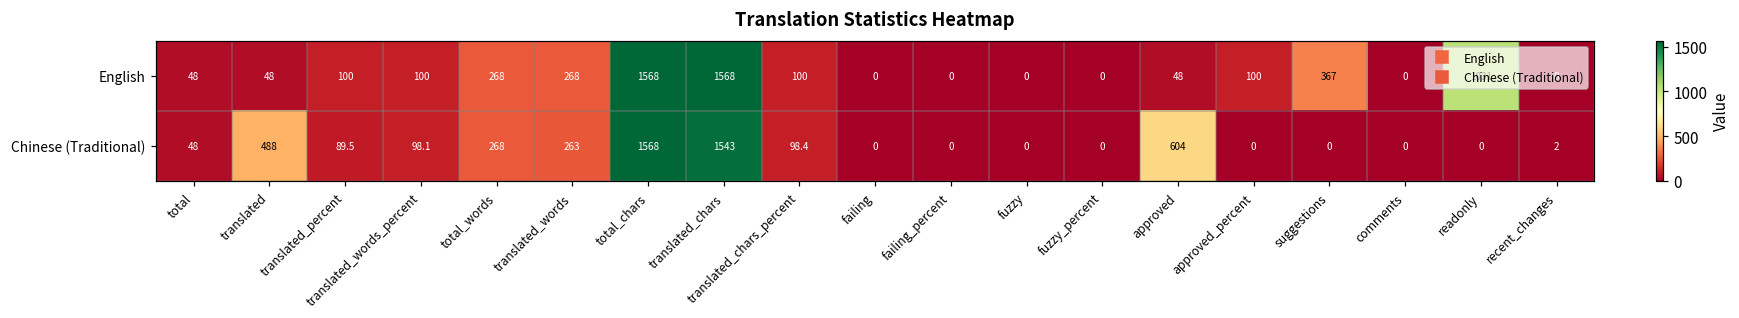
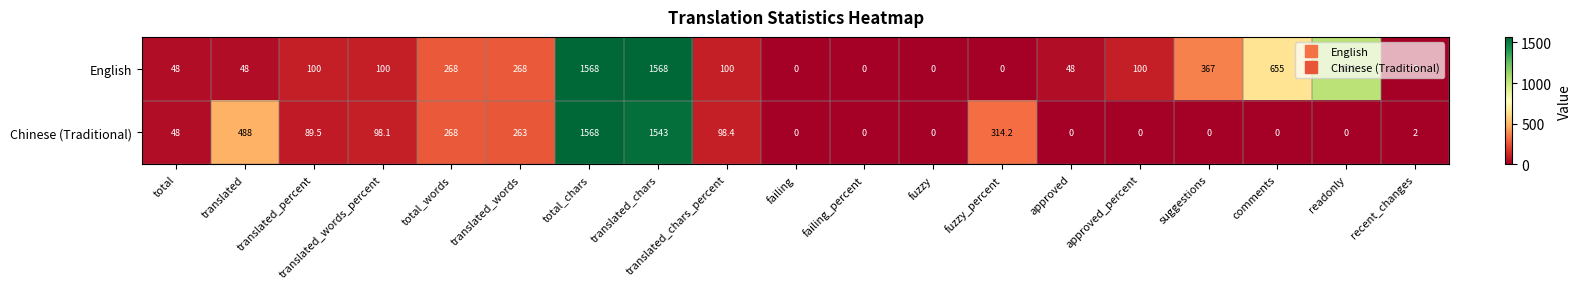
  {
    "English": {
      "total": 48,
      "translated": 48,
      "translated_percent": 100,
      "translated_words_percent": 100,
      "total_words": 268,
      "translated_words": 268,
      "total_chars": 1568,
      "translated_chars": 1568,
      "translated_chars_percent": 100,
      "failing": 0,
      "failing_percent": 0,
      "fuzzy": 0,
      "fuzzy_percent": 0,
      "approved": 48,
      "approved_percent": 100,
      "suggestions": 367,
-     "comments": 0
+     "comments": 655
    },
    "Chinese (Traditional)": {
      "total": 48,
      "translated": 488,
      "translated_percent": 89.5,
      "translated_words_percent": 98.1,
      "total_words": 268,
      "translated_words": 263,
      "total_chars": 1568,
      "translated_chars": 1543,
      "translated_chars_percent": 98.4,
      "failing": 0,
      "failing_percent": 0,
      "fuzzy": 0,
-     "fuzzy_percent": 0,
-     "approved": 604,
+     "fuzzy_percent": 314.2,
+     "approved": 0,
      "approved_percent": 0,
      "suggestions": 0,
      "comments": 0,
      "readonly": 0,
      "recent_changes": 2
    }
  }
